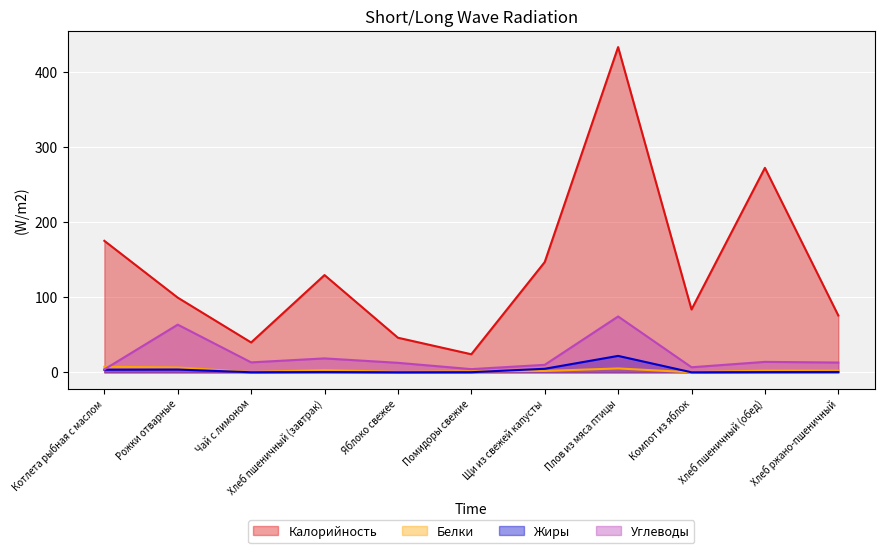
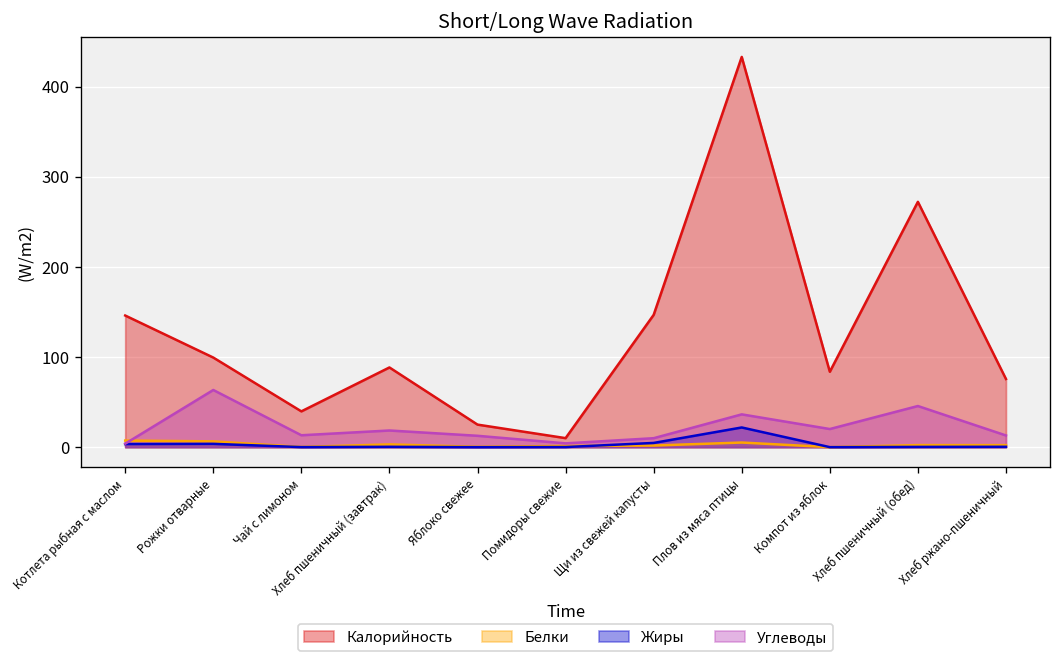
  {
    "Калорийность": {
-     "Котлета рыбная с маслом": 180,
+     "Котлета рыбная с маслом": 150,
      "Рожки отварные": 100,
      "Чай с лимоном": 40,
-     "Хлеб пшеничный (завтрак)": 130,
-     "Яблоко свежее": 50,
-     "Помидоры свежие": 20,
+     "Хлеб пшеничный (завтрак)": 90,
+     "Яблоко свежее": 30,
+     "Помидоры свежие": 10,
      "Щи из свежей капусты": 150,
      "Плов из мяса птицы": 430,
      "Компот из яблок": 80,
      "Хлеб пшеничный (обед)": 270,
      "Хлеб ржано-пшеничный": 80
    },
    "Белки": {
      "Котлета рыбная с маслом": 10,
      "Плов из мяса птицы": 10
    },
    "Жиры": {
      "Плов из мяса птицы": 20
    },
    "Углеводы": {
      "Рожки отварные": 60,
      "Чай с лимоном": 10,
      "Хлеб пшеничный (завтрак)": 20,
      "Яблоко свежее": 10,
      "Щи из свежей капусты": 10,
-     "Плов из мяса птицы": 70,
-     "Компот из яблок": 10,
-     "Хлеб пшеничный (обед)": 10,
+     "Плов из мяса птицы": 40,
+     "Компот из яблок": 20,
+     "Хлеб пшеничный (обед)": 50,
      "Хлеб ржано-пшеничный": 10
    }
  }
